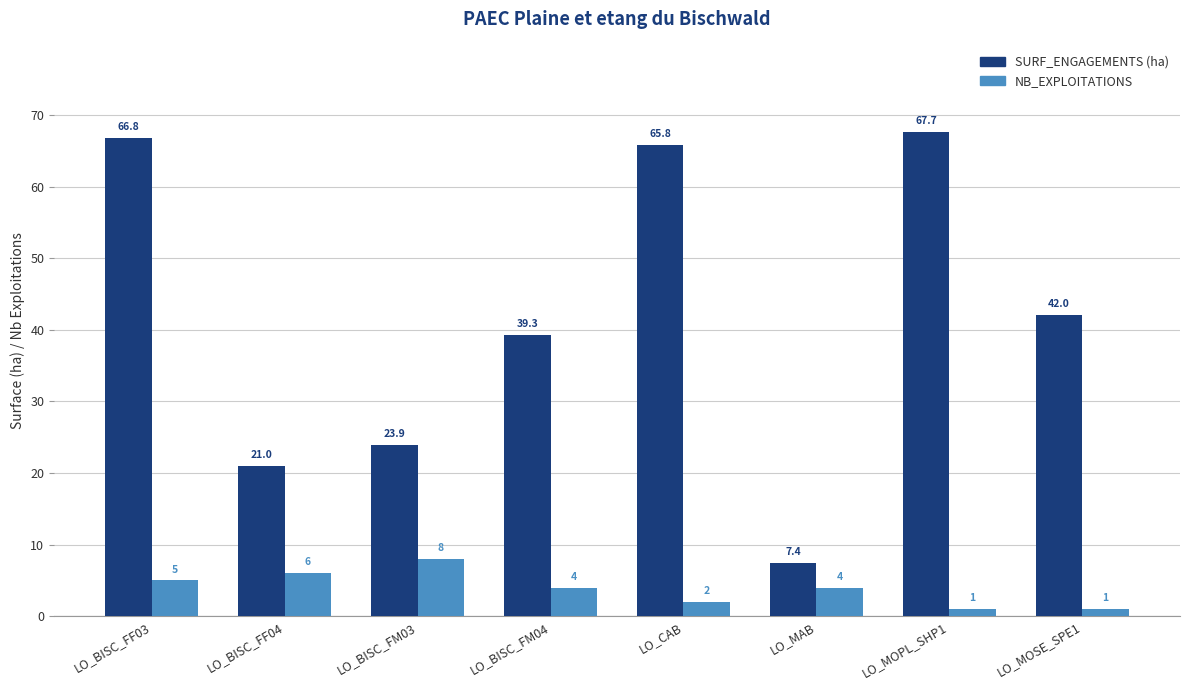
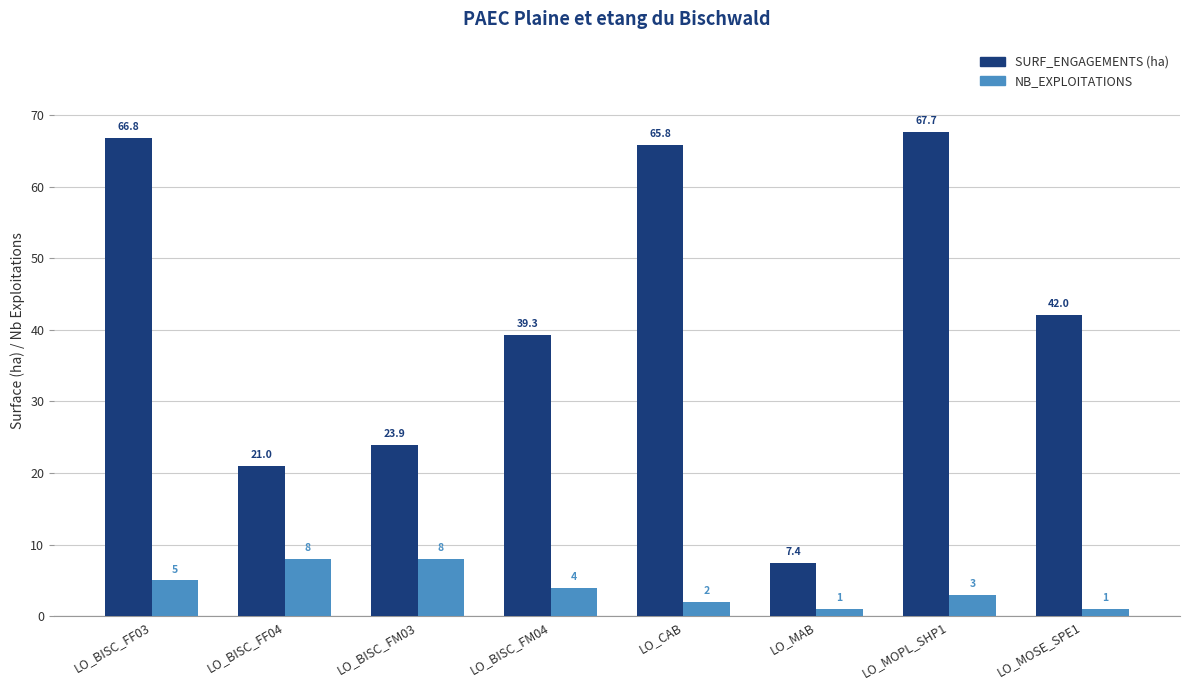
  {
    "NB_EXPLOITATIONS": {
      "LO_BISC_FF03": 5,
-     "LO_BISC_FF04": 6,
+     "LO_BISC_FF04": 8,
      "LO_BISC_FM03": 8,
      "LO_BISC_FM04": 4,
      "LO_CAB": 2,
-     "LO_MAB": 4,
-     "LO_MOPL_SHP1": 1,
+     "LO_MAB": 1,
+     "LO_MOPL_SHP1": 3,
      "LO_MOSE_SPE1": 1
    }
  }
